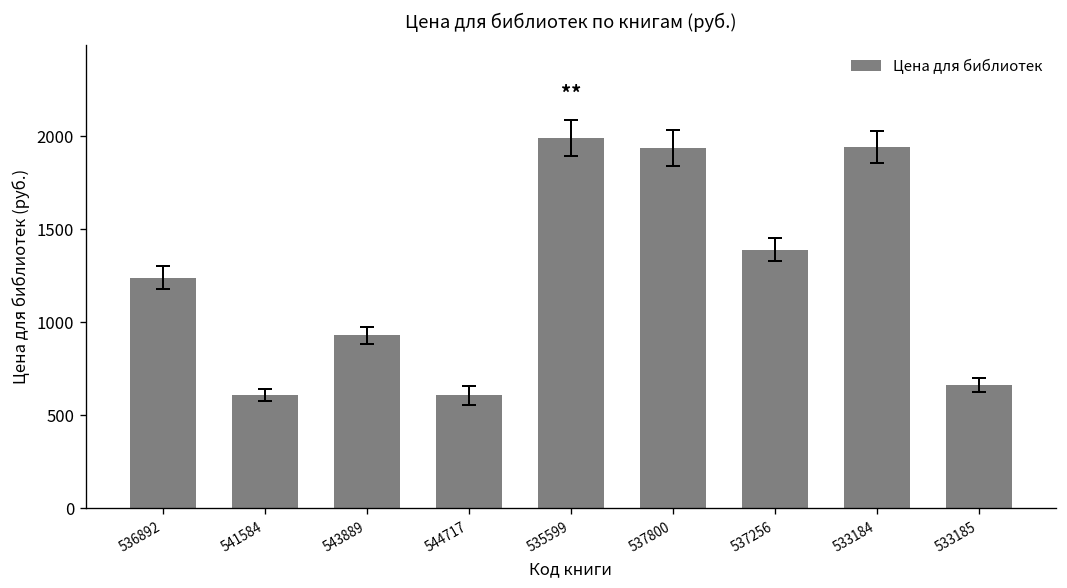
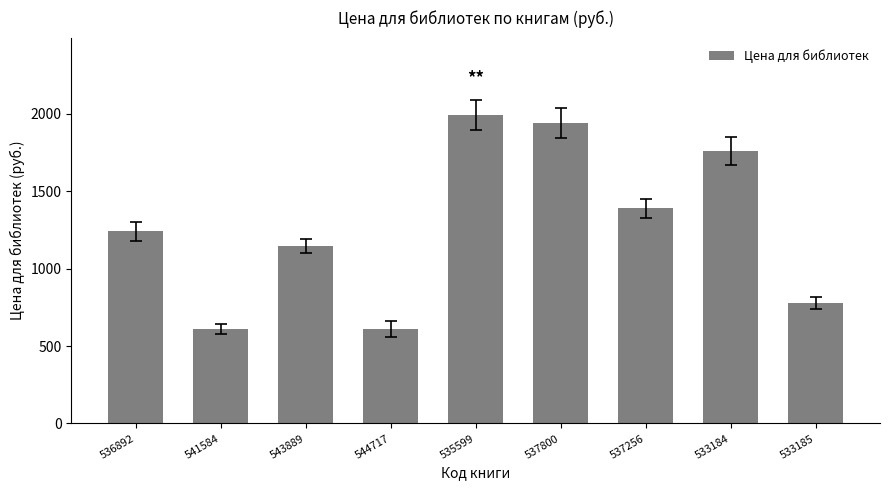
  {
    "Цена для библиотек": {
      "536892": 1240,
      "541584": 610,
-     "543889": 930,
+     "543889": 1140,
      "544717": 610,
      "535599": 1990,
      "537800": 1940,
      "537256": 1390,
-     "533184": 1940,
-     "533185": 660
+     "533184": 1760,
+     "533185": 780
    }
  }
